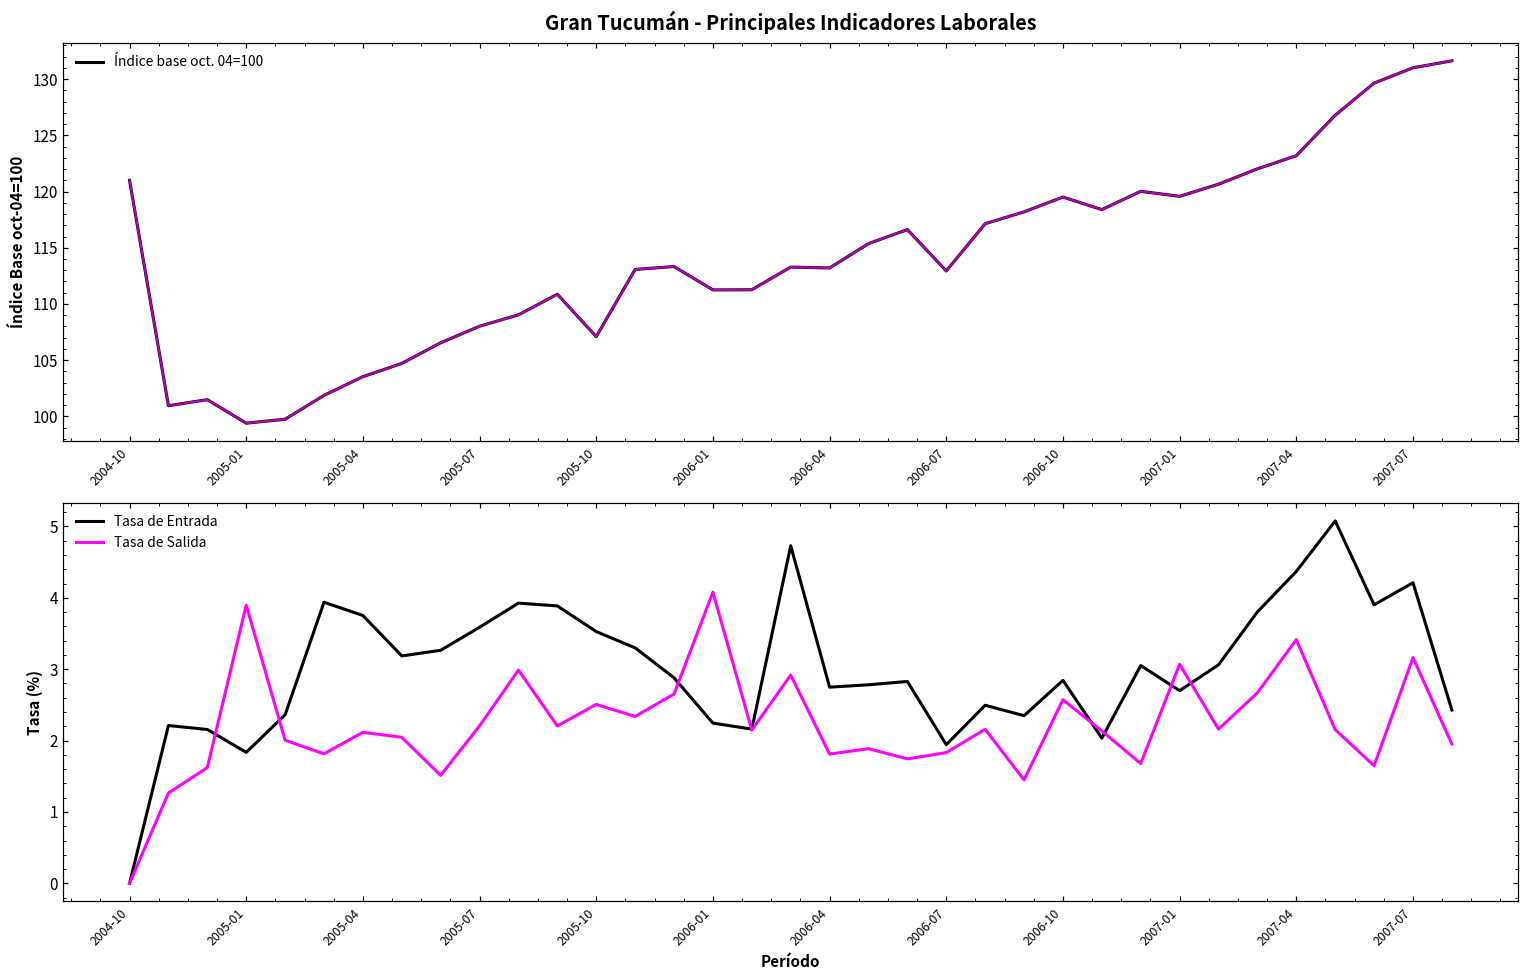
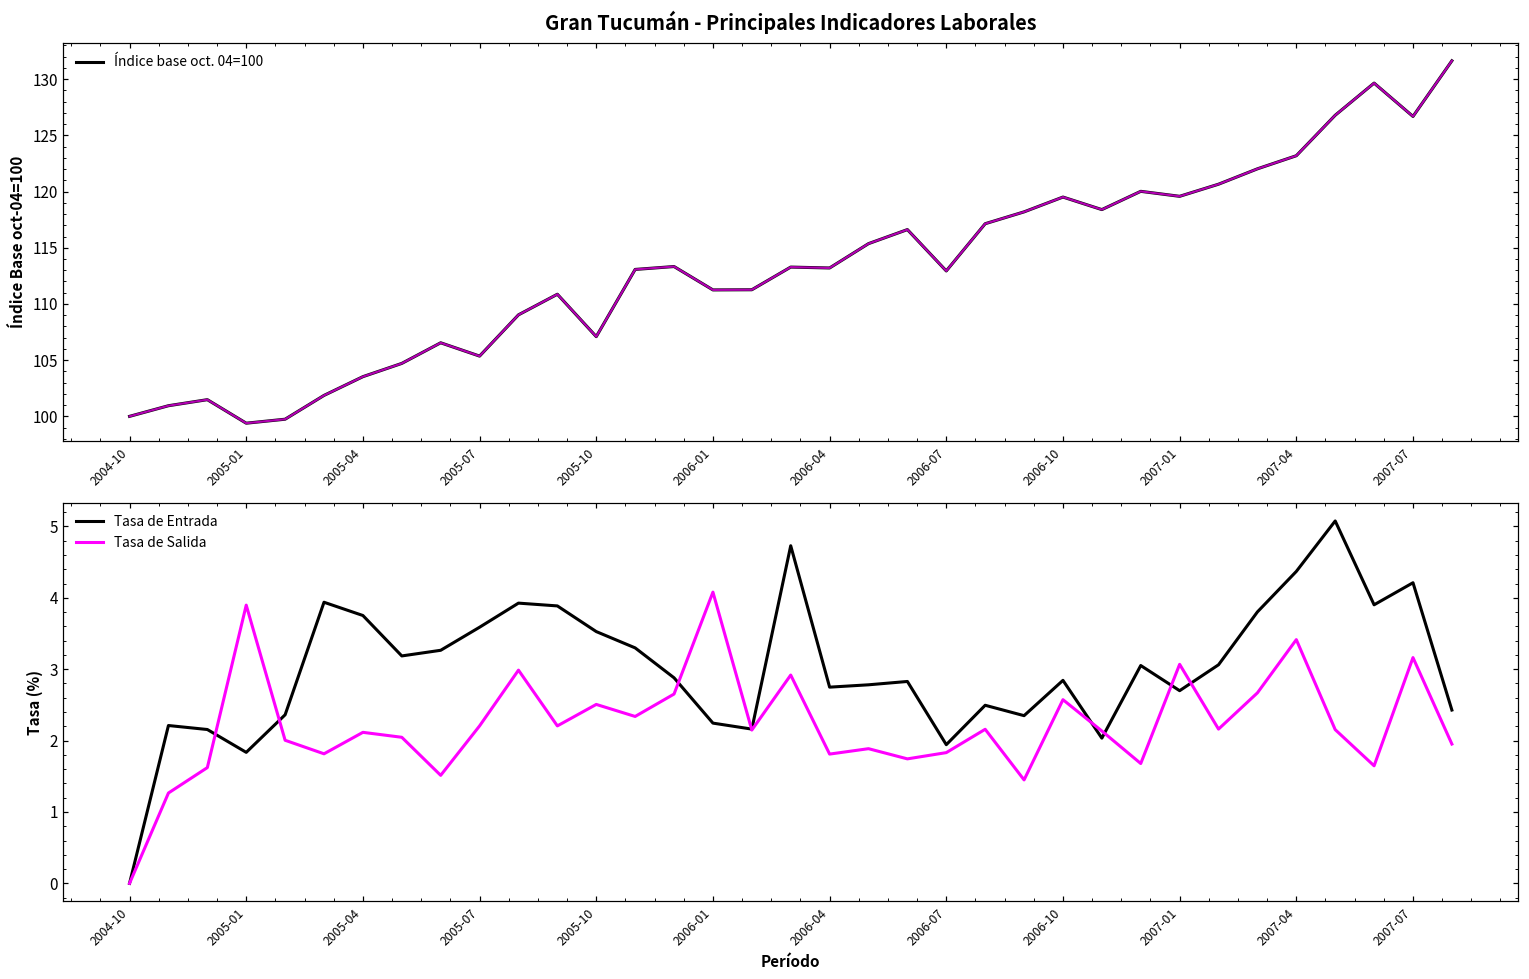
  {
    "Gran Tucumán - Principales Indicadores Laborales": {
-     "2004-10": 121,
+     "2004-10": 100,
      "2005-01": 99.4,
      "2005-04": 103.5,
-     "2005-07": 108.0,
+     "2005-07": 105.4,
      "2005-10": 107.1,
      "2006-01": 111.2,
      "2006-04": 113.2,
      "2006-07": 112.9,
      "2006-10": 119.5,
      "2007-01": 119.6,
      "2007-04": 123.2,
-     "2007-07": 131.0
+     "2007-07": 126.7
    }
  }
